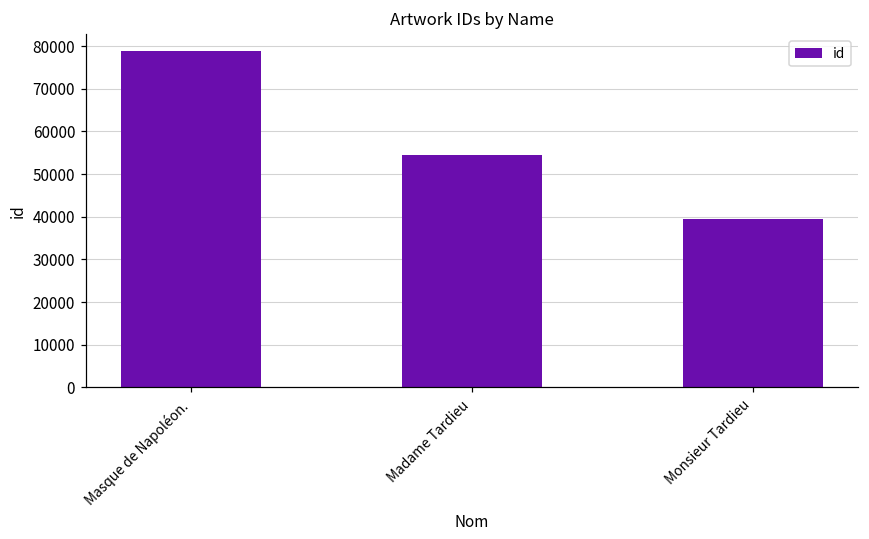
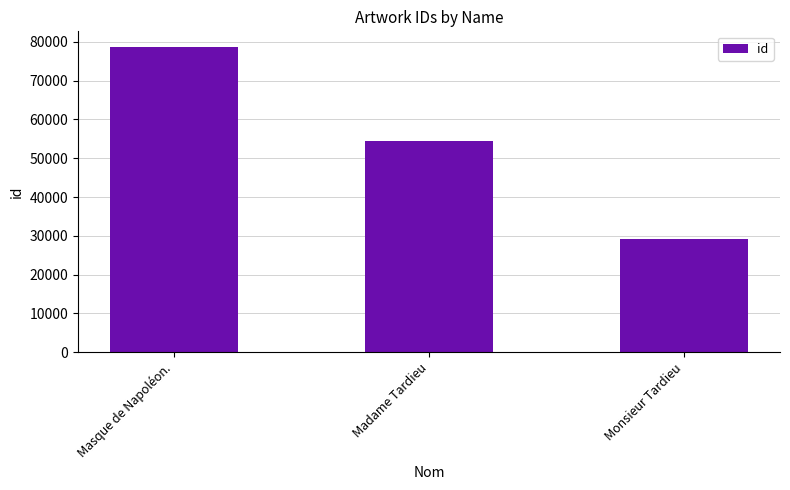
  {
    "Masque de Napoléon.": 79000,
    "Madame Tardieu": 54000,
-   "Monsieur Tardieu": 39000
+   "Monsieur Tardieu": 29000
  }
